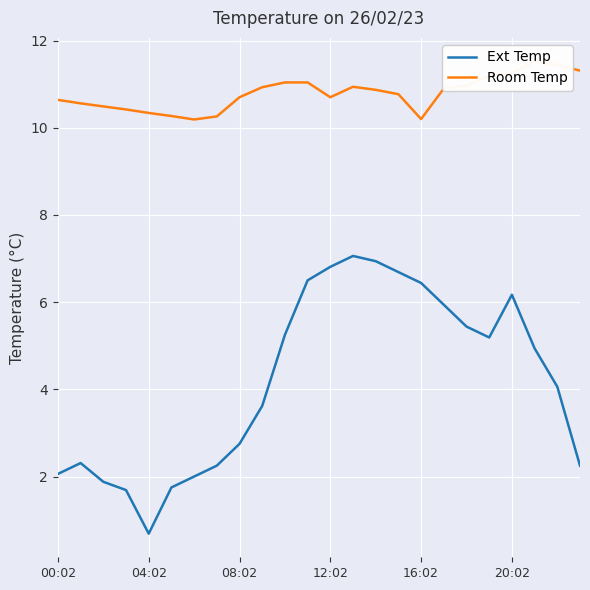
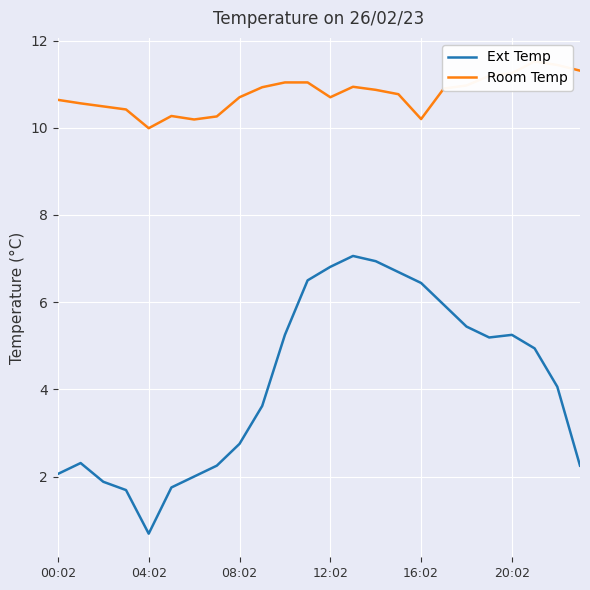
  {
    "Ext Temp": {
      "00:02": 2.1,
      "04:02": 0.7,
      "08:02": 2.8,
      "12:02": 6.8,
      "16:02": 6.4,
-     "20:02": 6.2
+     "20:02": 5.3
    },
    "Room Temp": {
      "00:02": 10.6,
-     "04:02": 10.3,
+     "04:02": 10.0,
      "08:02": 10.7,
      "12:02": 10.7,
      "16:02": 10.2
    }
  }
